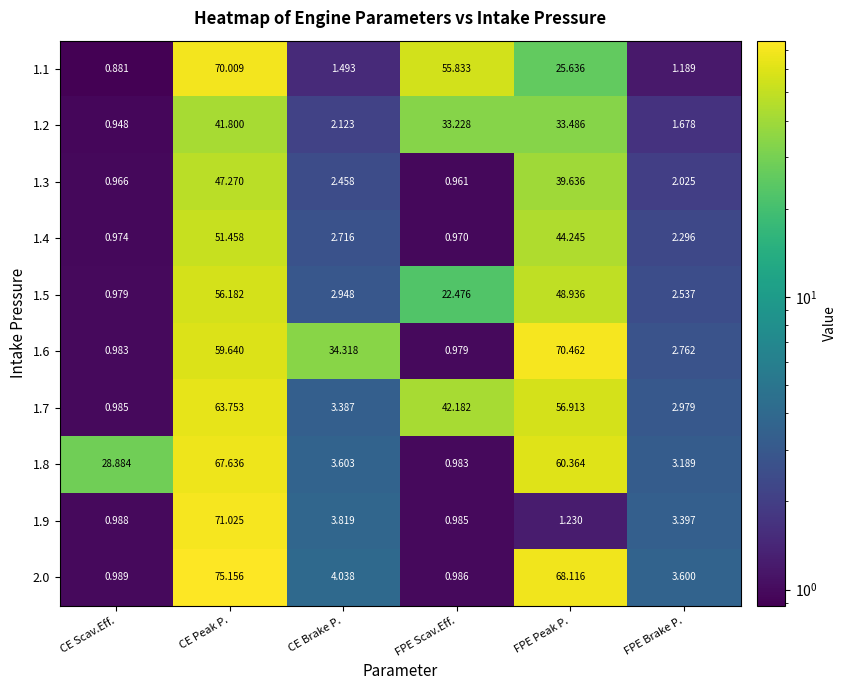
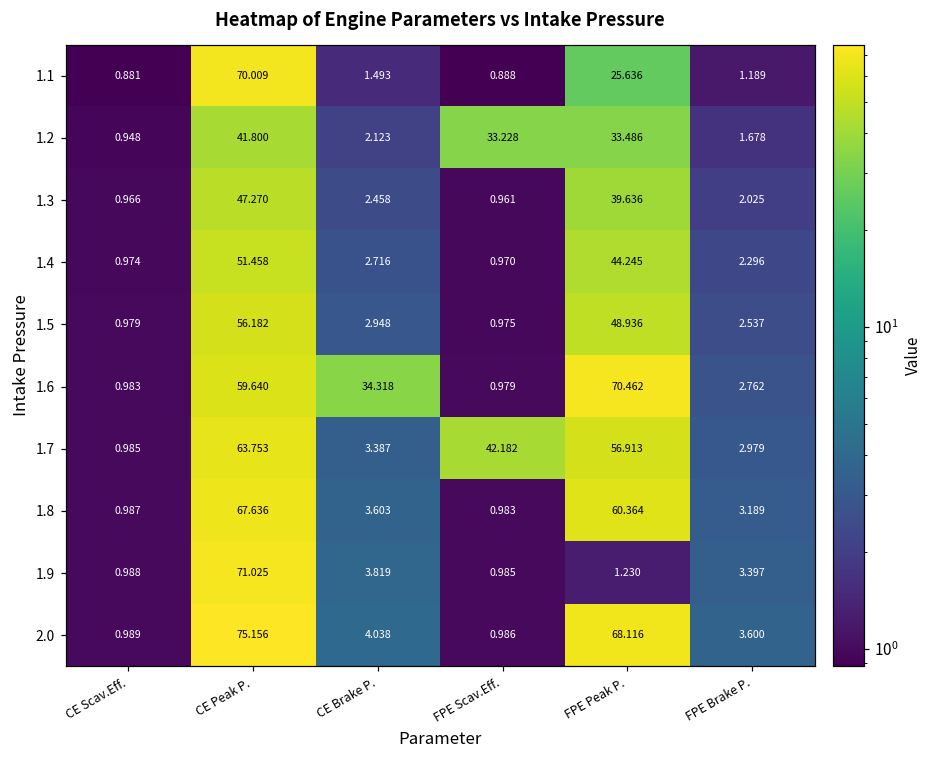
  {
    "1.1": {
      "CE Scav.Eff.": 0.881,
      "CE Peak P.": 70.009,
      "CE Brake P.": 1.493,
-     "FPE Scav.Eff.": 55.833,
+     "FPE Scav.Eff.": 0.888,
      "FPE Peak P.": 25.636,
      "FPE Brake P.": 1.189
    },
    "1.2": {
      "CE Scav.Eff.": 0.948,
      "CE Peak P.": 41.800,
      "CE Brake P.": 2.123,
      "FPE Scav.Eff.": 33.228,
      "FPE Peak P.": 33.486,
      "FPE Brake P.": 1.678
    },
    "1.3": {
      "CE Scav.Eff.": 0.966,
      "CE Peak P.": 47.270,
      "CE Brake P.": 2.458,
      "FPE Scav.Eff.": 0.961,
      "FPE Peak P.": 39.636,
      "FPE Brake P.": 2.025
    },
    "1.4": {
      "CE Scav.Eff.": 0.974,
      "CE Peak P.": 51.458,
      "CE Brake P.": 2.716,
      "FPE Scav.Eff.": 0.970,
      "FPE Peak P.": 44.245,
      "FPE Brake P.": 2.296
    },
    "1.5": {
      "CE Scav.Eff.": 0.979,
      "CE Peak P.": 56.182,
      "CE Brake P.": 2.948,
-     "FPE Scav.Eff.": 22.476,
+     "FPE Scav.Eff.": 0.975,
      "FPE Peak P.": 48.936,
      "FPE Brake P.": 2.537
    },
    "1.6": {
      "CE Scav.Eff.": 0.983,
      "CE Peak P.": 59.640,
      "CE Brake P.": 34.318,
      "FPE Scav.Eff.": 0.979,
      "FPE Peak P.": 70.462,
      "FPE Brake P.": 2.762
    },
    "1.7": {
      "CE Scav.Eff.": 0.985,
      "CE Peak P.": 63.753,
      "CE Brake P.": 3.387,
      "FPE Scav.Eff.": 42.182,
      "FPE Peak P.": 56.913,
      "FPE Brake P.": 2.979
    },
    "1.8": {
-     "CE Scav.Eff.": 28.884,
+     "CE Scav.Eff.": 0.987,
      "CE Peak P.": 67.636,
      "CE Brake P.": 3.603,
      "FPE Scav.Eff.": 0.983,
      "FPE Peak P.": 60.364,
      "FPE Brake P.": 3.189
    },
    "1.9": {
      "CE Scav.Eff.": 0.988,
      "CE Peak P.": 71.025,
      "CE Brake P.": 3.819,
      "FPE Scav.Eff.": 0.985,
      "FPE Peak P.": 1.230,
      "FPE Brake P.": 3.397
    },
    "2.0": {
      "CE Scav.Eff.": 0.989,
      "CE Peak P.": 75.156,
      "CE Brake P.": 4.038,
      "FPE Scav.Eff.": 0.986,
      "FPE Peak P.": 68.116,
      "FPE Brake P.": 3.600
    }
  }
